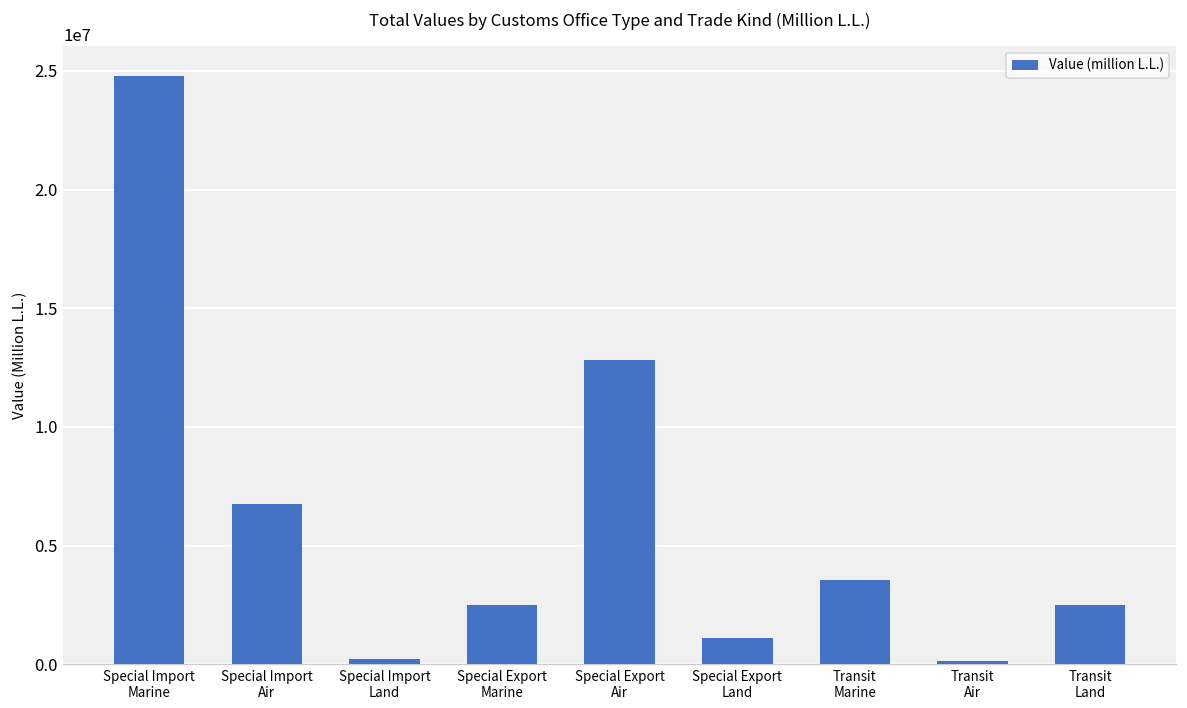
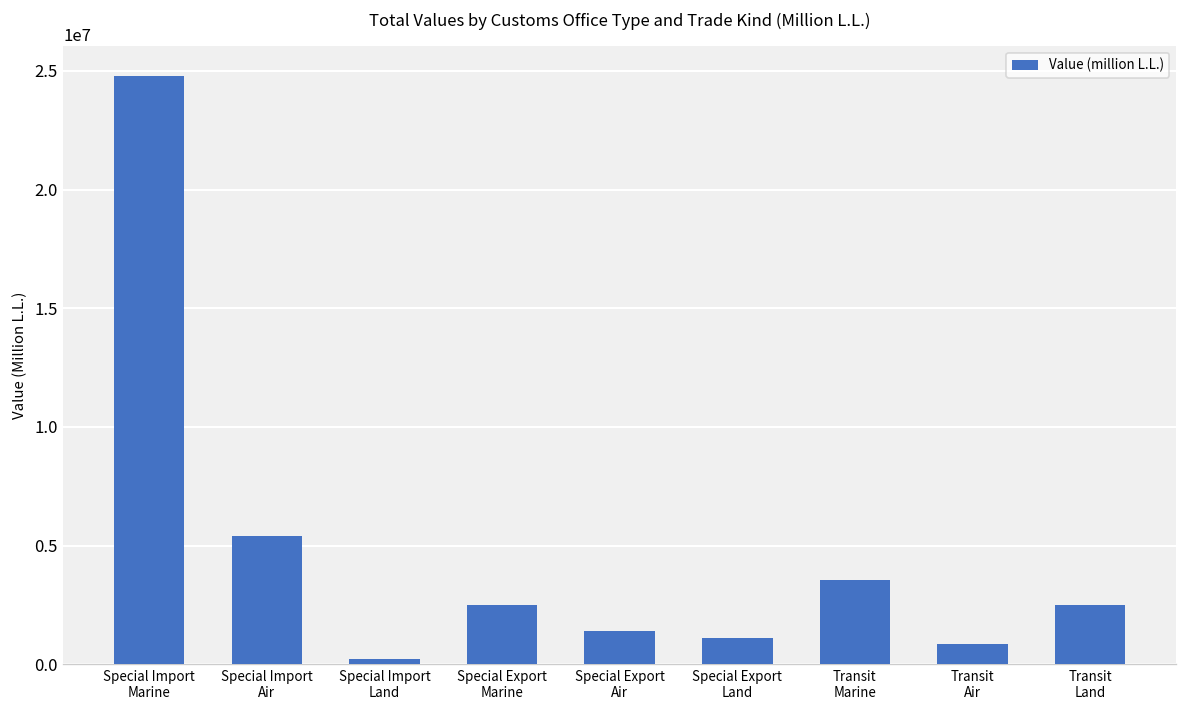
  {
    "Special Import Marine": 24800000,
-   "Special Import Air": 6700000,
+   "Special Import Air": 5400000,
    "Special Import Land": 200000,
    "Special Export Marine": 2500000,
-   "Special Export Air": 12800000,
+   "Special Export Air": 1400000,
    "Special Export Land": 1100000,
    "Transit Marine": 3600000,
-   "Transit Air": 100000,
+   "Transit Air": 900000,
    "Transit Land": 2500000
  }
